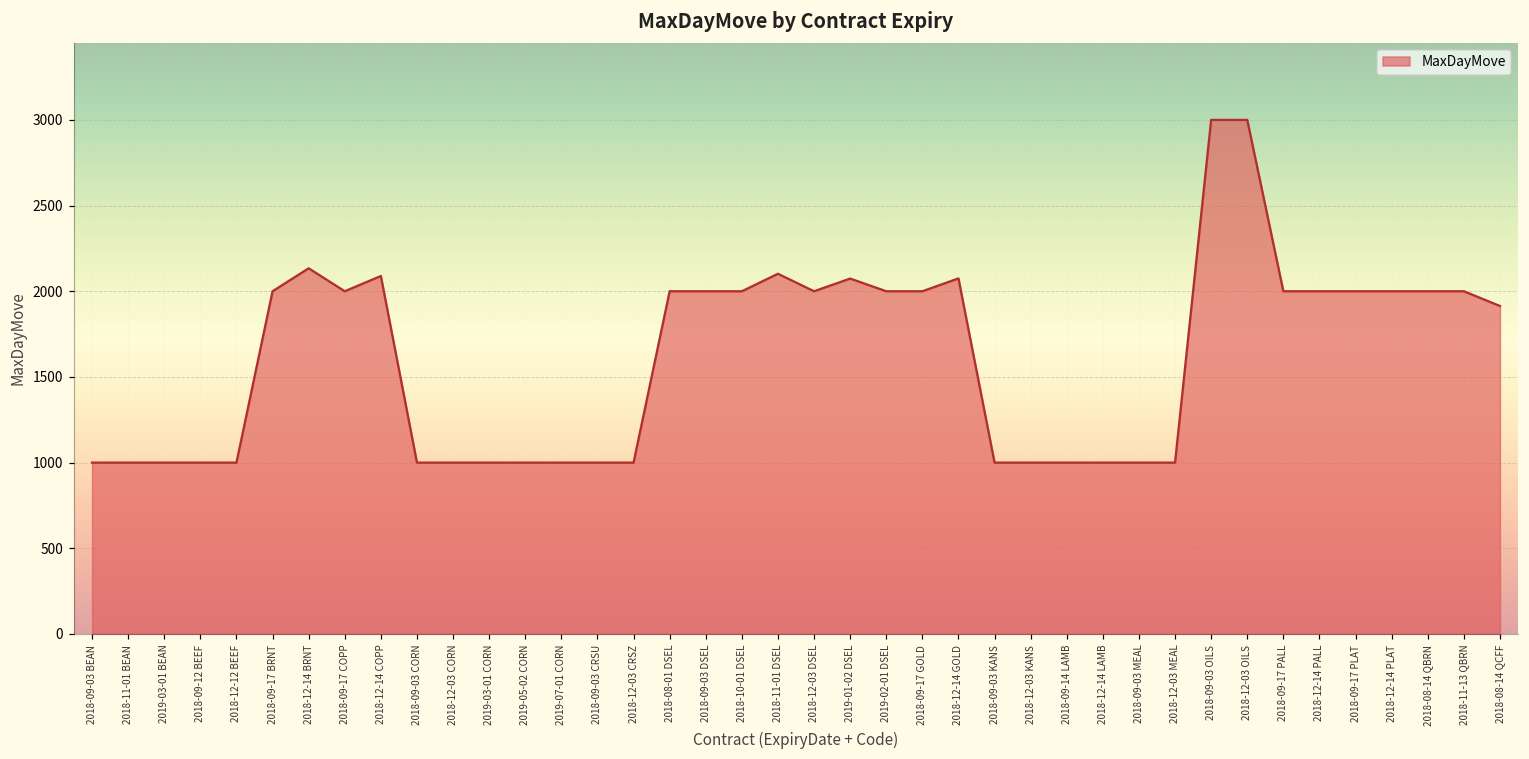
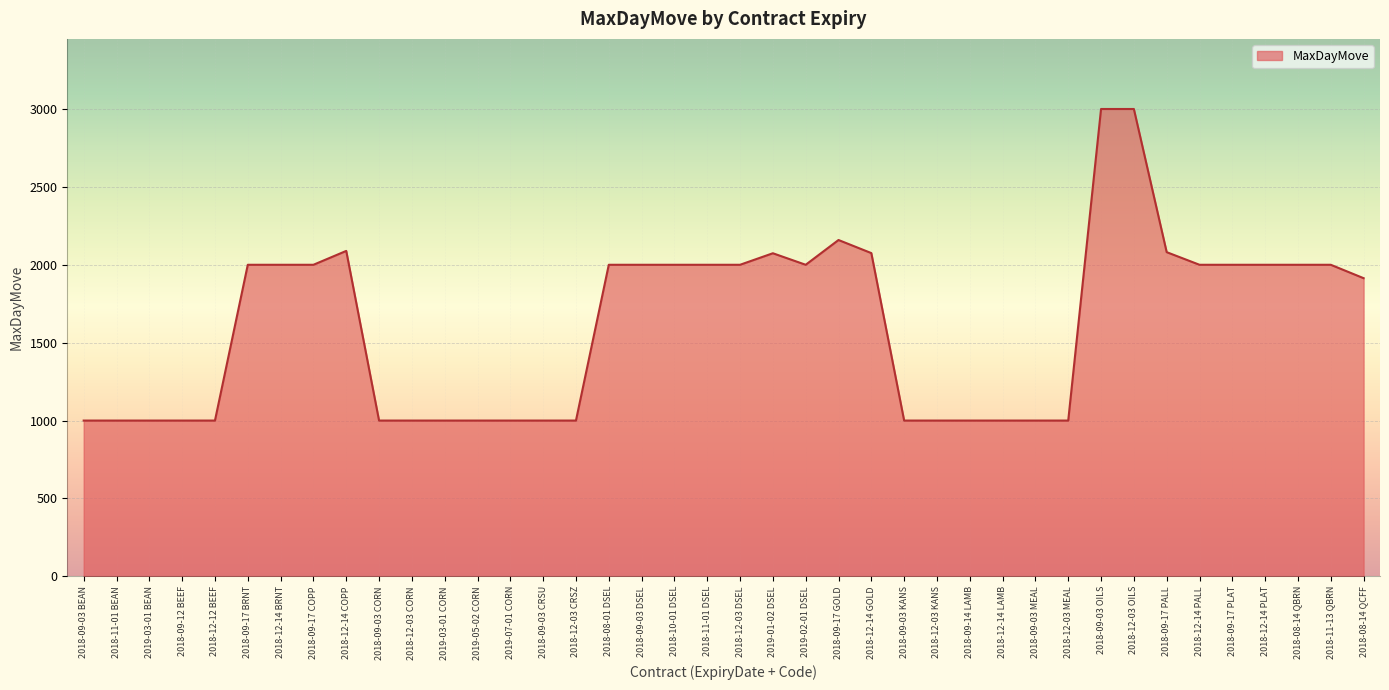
  {
    "2018-09-03 BEAN": 1000,
    "2018-11-01 BEAN": 1000,
    "2019-03-01 BEAN": 1000,
    "2018-09-12 BEEF": 1000,
    "2018-12-12 BEEF": 1000,
    "2018-09-17 BRNT": 2000,
-   "2018-12-14 BRNT": 2130,
+   "2018-12-14 BRNT": 2000,
    "2018-09-17 COPP": 2000,
    "2018-12-14 COPP": 2090,
    "2018-09-03 CORN": 1000,
    "2018-12-03 CORN": 1000,
    "2019-03-01 CORN": 1000,
    "2019-05-02 CORN": 1000,
    "2019-07-01 CORN": 1000,
    "2018-09-03 CRSU": 1000,
    "2018-12-03 CRSZ": 1000,
    "2018-08-01 DSEL": 2000,
    "2018-09-03 DSEL": 2000,
    "2018-10-01 DSEL": 2000,
-   "2018-11-01 DSEL": 2100,
+   "2018-11-01 DSEL": 2000,
    "2018-12-03 DSEL": 2000,
    "2019-01-02 DSEL": 2070,
    "2019-02-01 DSEL": 2000,
-   "2018-09-17 GOLD": 2000,
+   "2018-09-17 GOLD": 2160,
    "2018-12-14 GOLD": 2080,
    "2018-09-03 KANS": 1000,
    "2018-12-03 KANS": 1000,
    "2018-09-14 LAMB": 1000,
    "2018-12-14 LAMB": 1000,
    "2018-09-03 MEAL": 1000,
    "2018-12-03 MEAL": 1000,
    "2018-09-03 OILS": 3000,
    "2018-12-03 OILS": 3000,
-   "2018-09-17 PALL": 2000,
+   "2018-09-17 PALL": 2080,
    "2018-12-14 PALL": 2000,
    "2018-09-17 PLAT": 2000,
    "2018-12-14 PLAT": 2000,
    "2018-08-14 QBRN": 2000,
    "2018-11-13 QBRN": 2000,
    "2018-08-14 QCFF": 1910
  }
